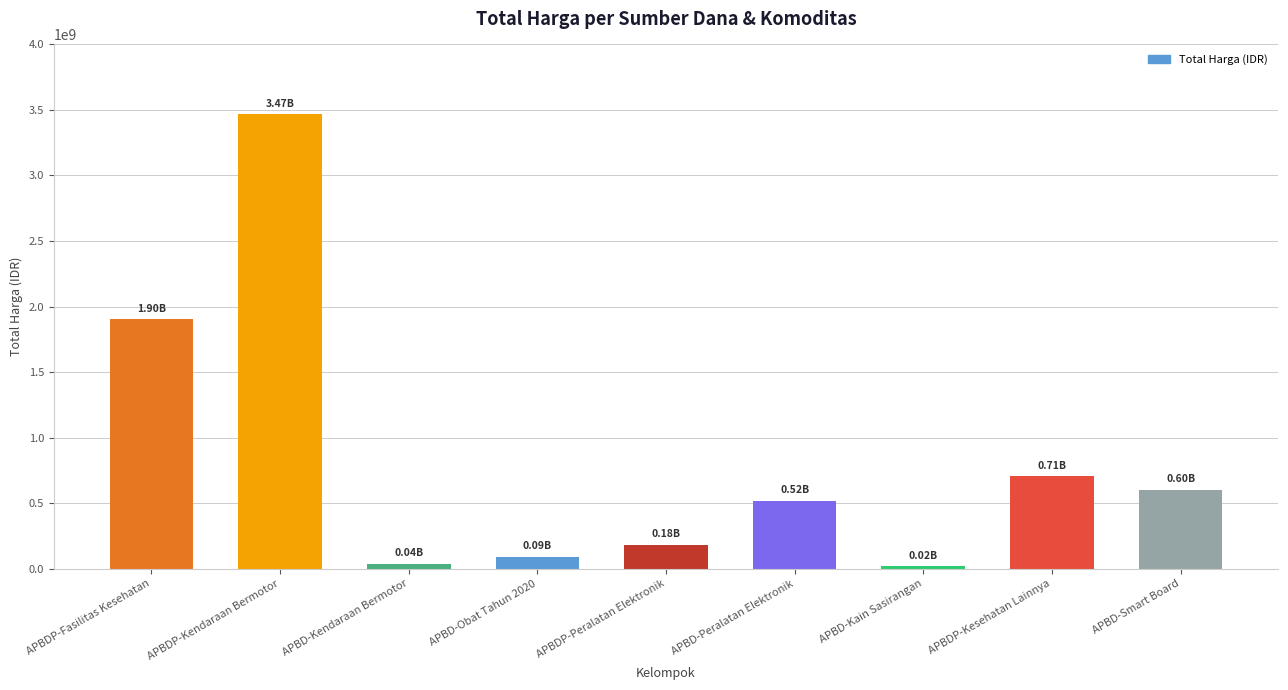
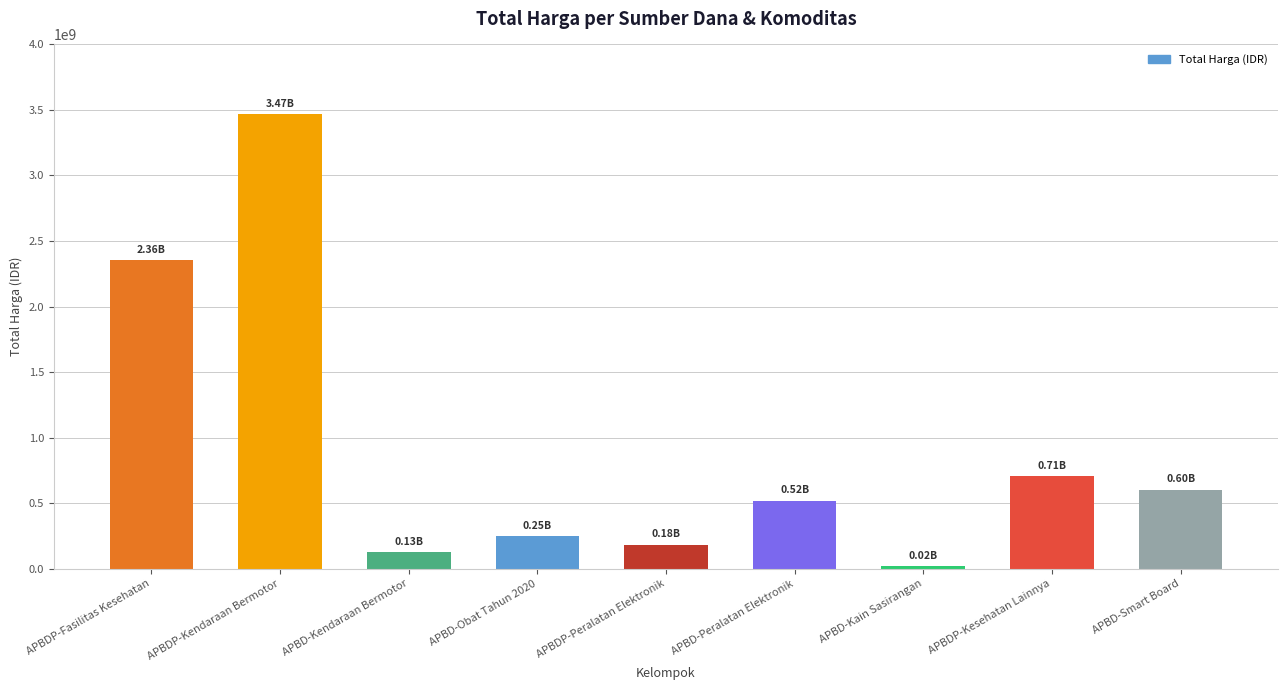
  {
-   "APBDP-Fasilitas Kesehatan": "1.90B",
+   "APBDP-Fasilitas Kesehatan": "2.36B",
    "APBDP-Kendaraan Bermotor": "3.47B",
-   "APBD-Kendaraan Bermotor": "0.04B",
-   "APBD-Obat Tahun 2020": "0.09B",
+   "APBD-Kendaraan Bermotor": "0.13B",
+   "APBD-Obat Tahun 2020": "0.25B",
    "APBDP-Peralatan Elektronik": "0.18B",
    "APBD-Peralatan Elektronik": "0.52B",
    "APBD-Kain Sasirangan": "0.02B",
    "APBDP-Kesehatan Lainnya": "0.71B",
    "APBD-Smart Board": "0.60B"
  }
